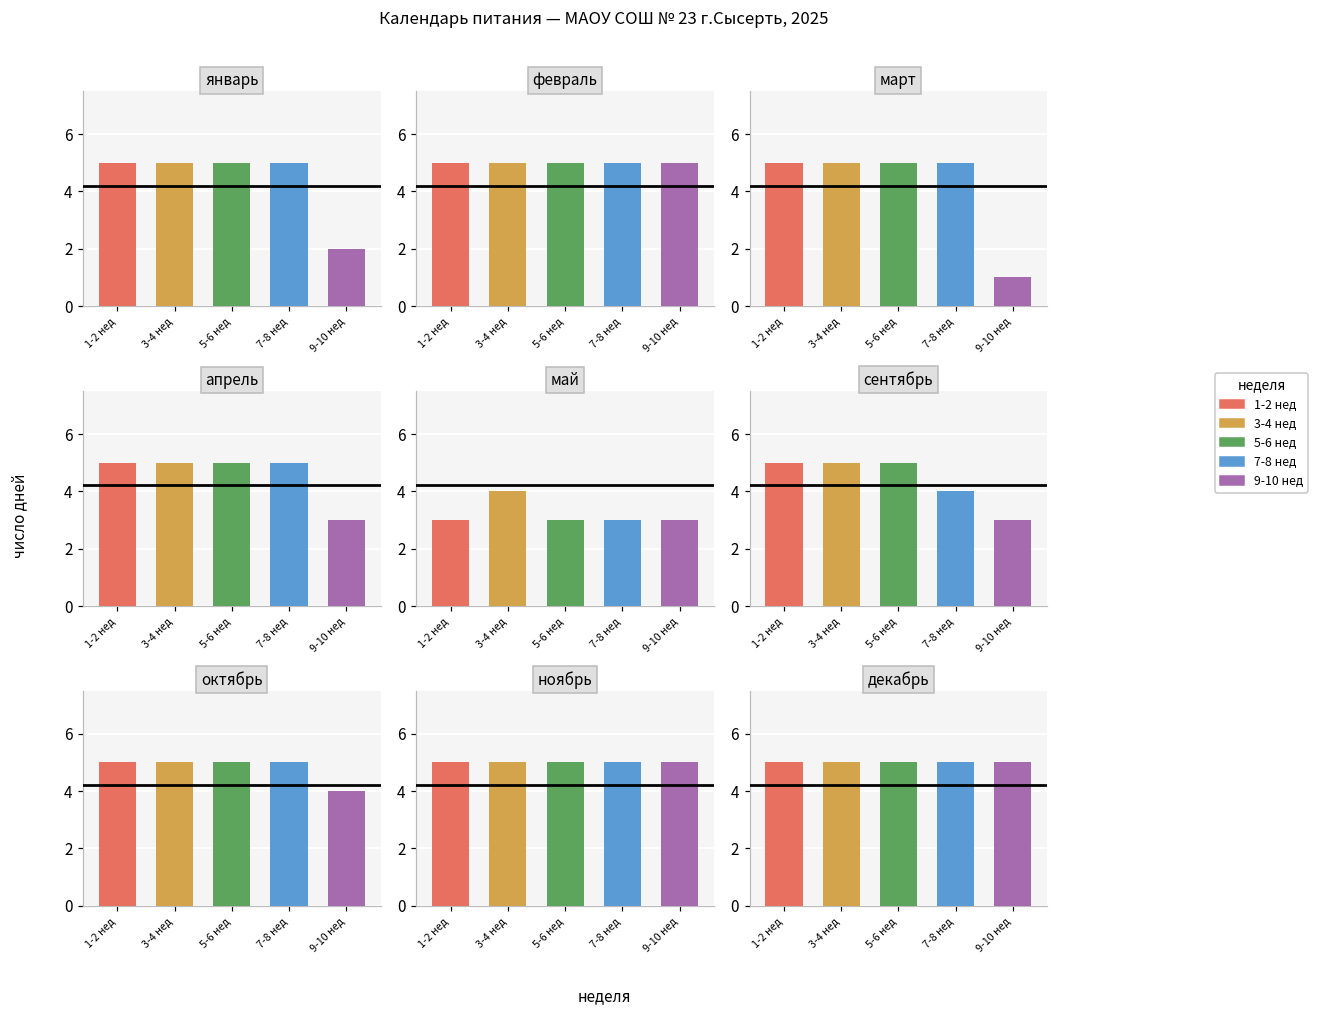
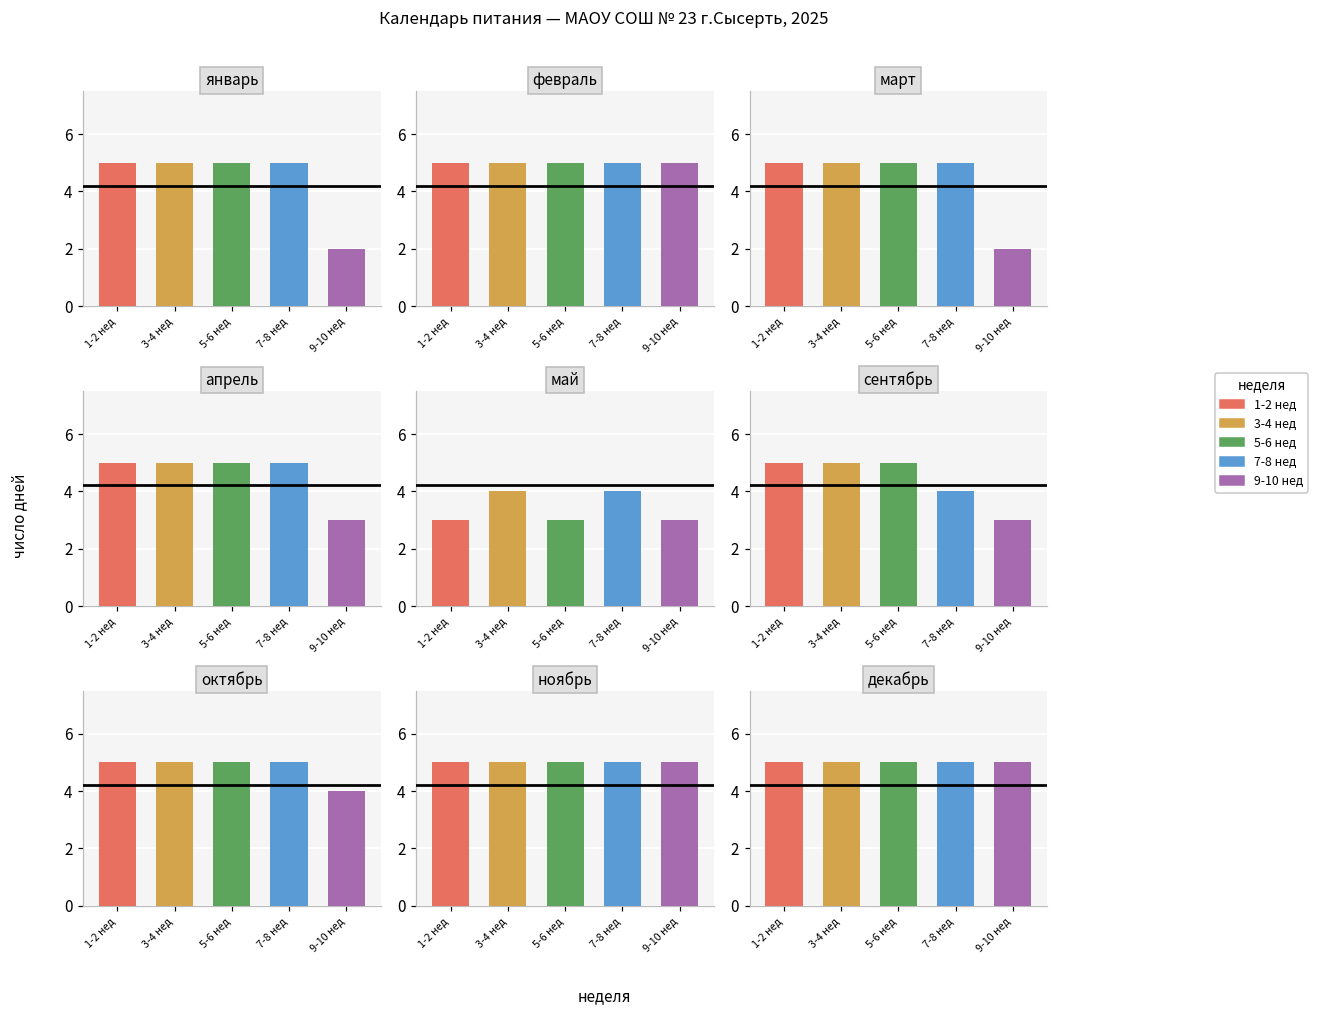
  {
    "январь": {
      "1-2 нед": 5.0,
      "3-4 нед": 5.0,
      "5-6 нед": 5.0,
      "7-8 нед": 5.0,
      "9-10 нед": 2.0
    },
    "февраль": {
      "1-2 нед": 5.0,
      "3-4 нед": 5.0,
      "5-6 нед": 5.0,
      "7-8 нед": 5.0,
      "9-10 нед": 5.0
    },
    "март": {
      "1-2 нед": 5,
      "3-4 нед": 5,
      "5-6 нед": 5,
      "7-8 нед": 5,
-     "9-10 нед": 1
+     "9-10 нед": 2
    },
    "апрель": {
      "1-2 нед": 5.0,
      "3-4 нед": 5.0,
      "5-6 нед": 5.0,
      "7-8 нед": 5.0,
      "9-10 нед": 3.0
    },
    "май": {
      "1-2 нед": 3,
      "3-4 нед": 4,
      "5-6 нед": 3,
-     "7-8 нед": 3,
+     "7-8 нед": 4,
      "9-10 нед": 3
    },
    "сентябрь": {
      "1-2 нед": 5.0,
      "3-4 нед": 5.0,
      "5-6 нед": 5.0,
      "7-8 нед": 4.0,
      "9-10 нед": 3.0
    },
    "октябрь": {
      "1-2 нед": 5.0,
      "3-4 нед": 5.0,
      "5-6 нед": 5.0,
      "7-8 нед": 5.0,
      "9-10 нед": 4.0
    },
    "ноябрь": {
      "1-2 нед": 5.0,
      "3-4 нед": 5.0,
      "5-6 нед": 5.0,
      "7-8 нед": 5.0,
      "9-10 нед": 5.0
    },
    "декабрь": {
      "1-2 нед": 5.0,
      "3-4 нед": 5.0,
      "5-6 нед": 5.0,
      "7-8 нед": 5.0,
      "9-10 нед": 5.0
    }
  }
